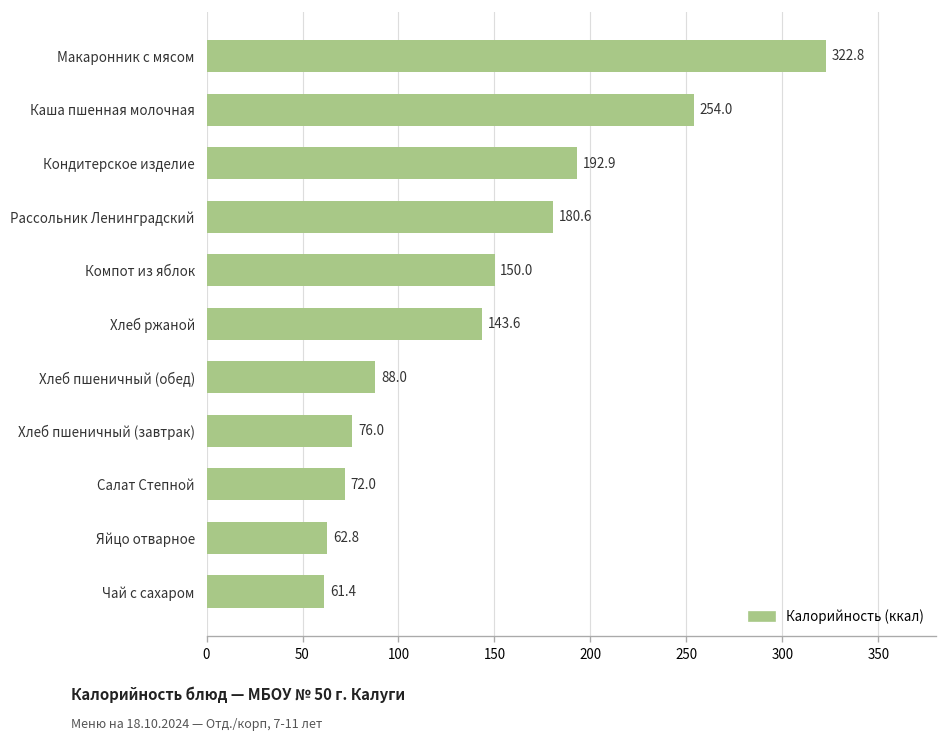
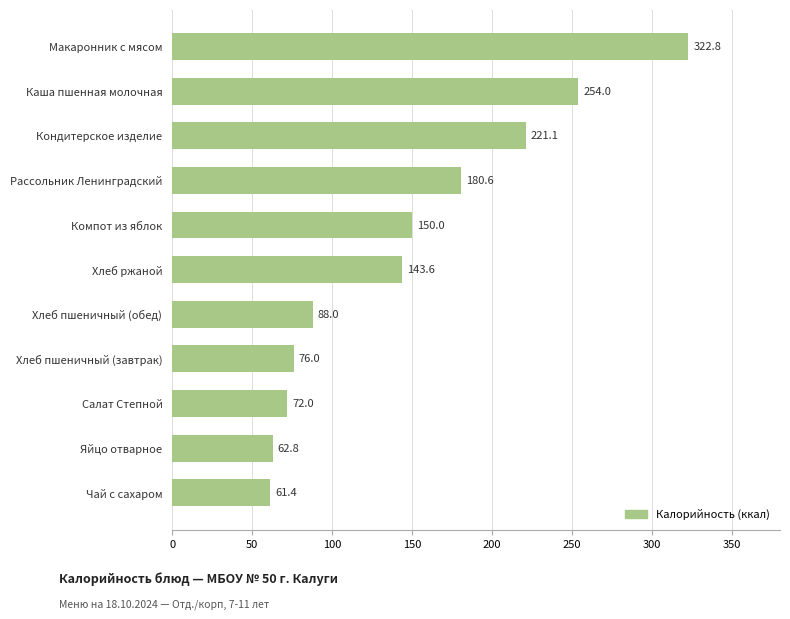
  {
    "Макаронник с мясом": 322.8,
    "Каша пшенная молочная": 254.0,
-   "Кондитерское изделие": 192.9,
+   "Кондитерское изделие": 221.1,
    "Рассольник Ленинградский": 180.6,
    "Компот из яблок": 150.0,
    "Хлеб ржаной": 143.6,
    "Хлеб пшеничный (обед)": 88.0,
    "Хлеб пшеничный (завтрак)": 76.0,
    "Салат Степной": 72.0,
    "Яйцо отварное": 62.8,
    "Чай с сахаром": 61.4
  }
